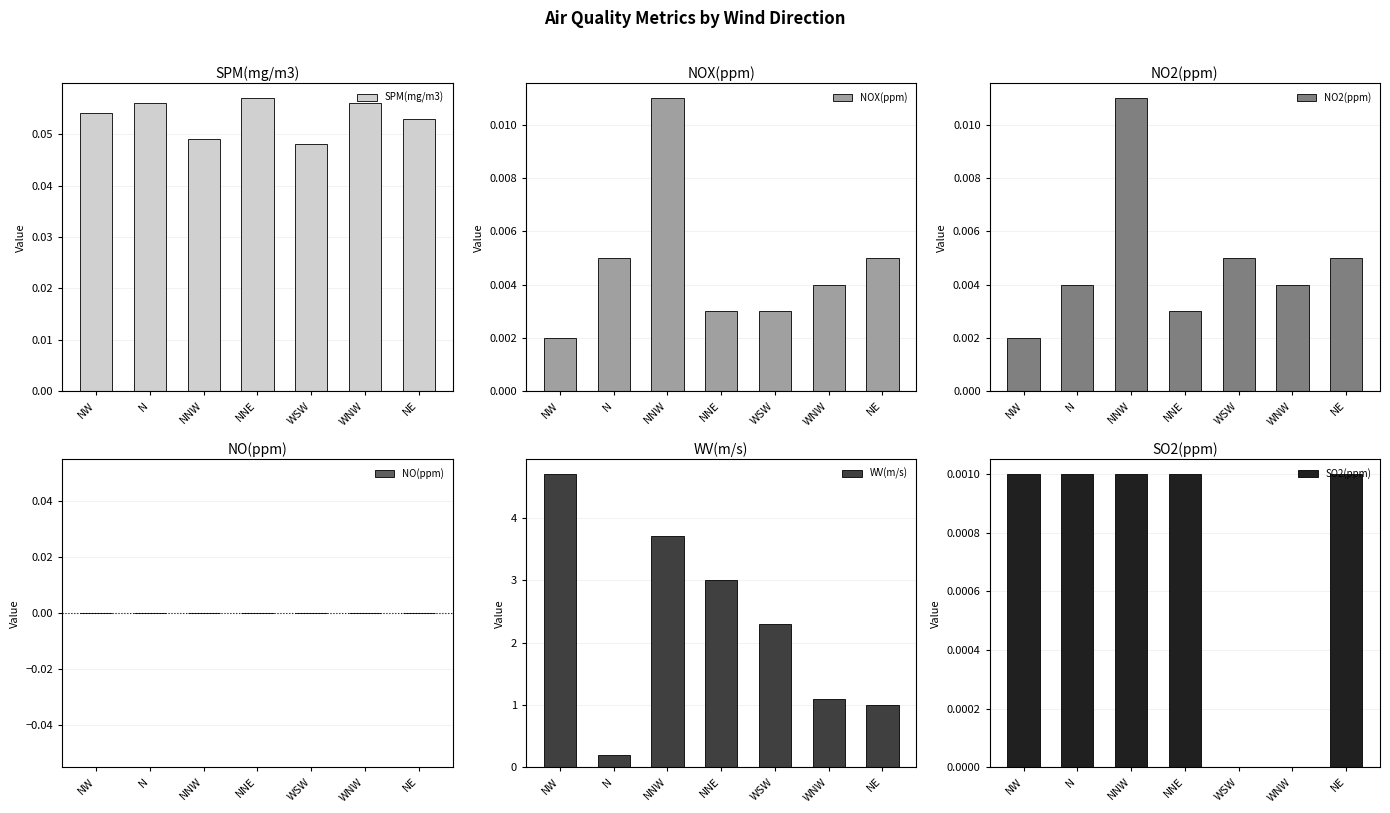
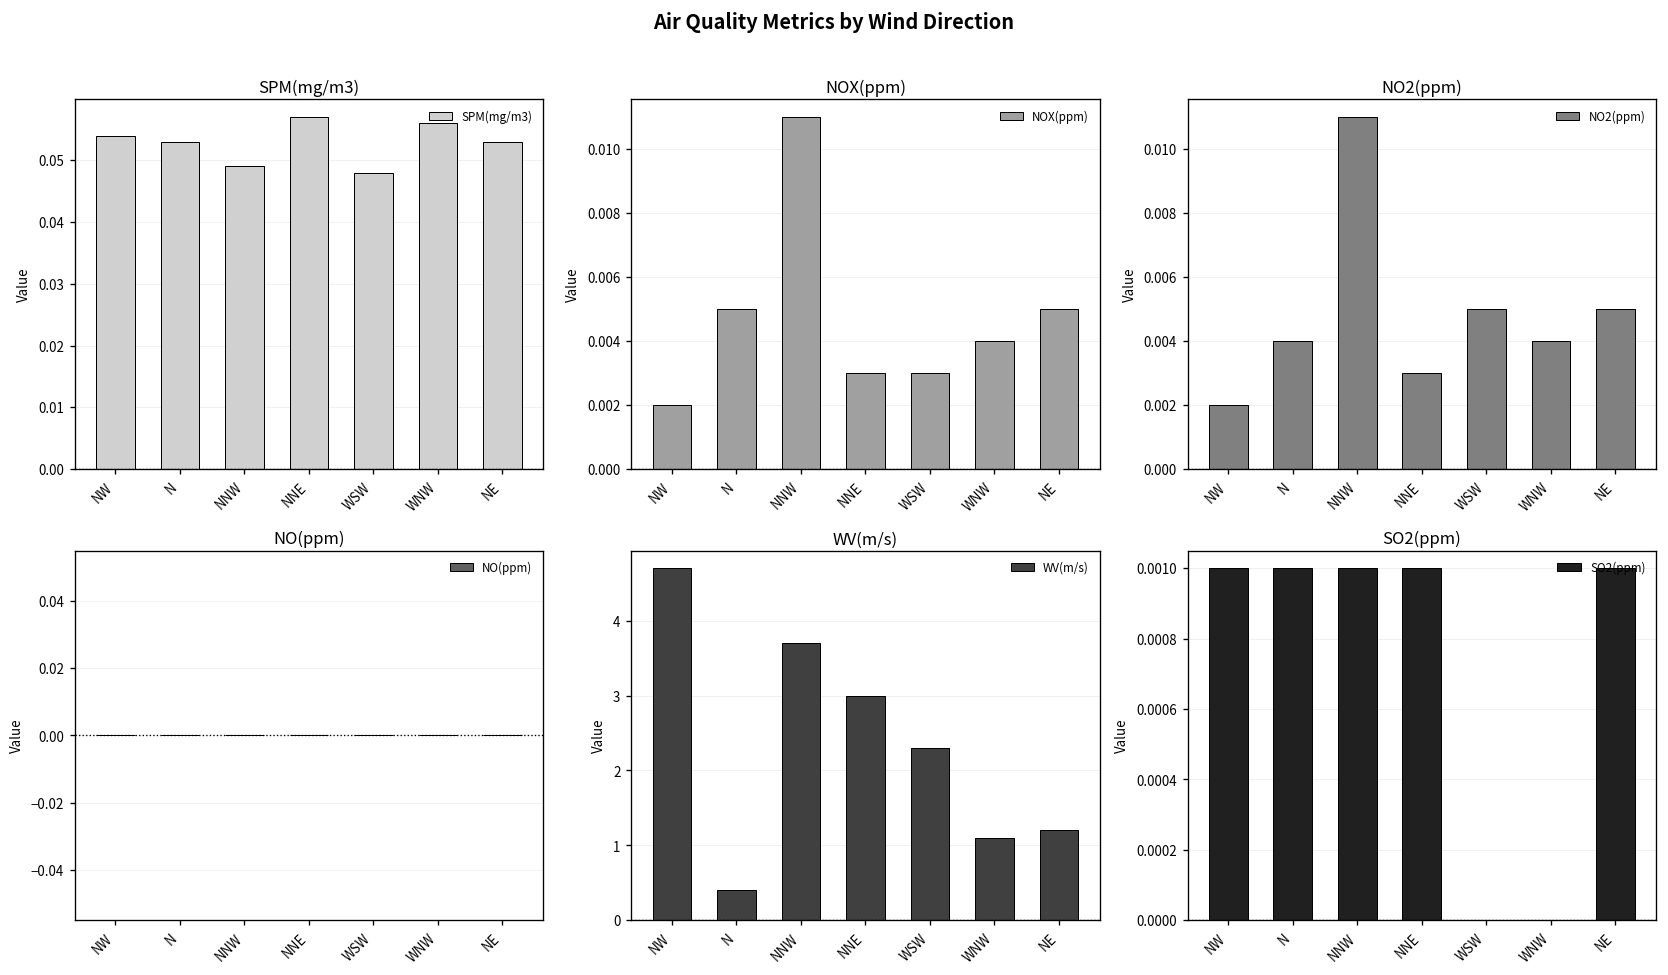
  {
    "SPM(mg/m3)": {
      "NW": 0.054,
-     "N": 0.056,
+     "N": 0.053,
      "NNW": 0.049,
      "NNE": 0.057,
      "WSW": 0.048,
      "WNW": 0.056,
      "NE": 0.053
    },
    "NOX(ppm)": {
      "NW": 0.0020,
      "N": 0.0050,
      "NNW": 0.0110,
      "NNE": 0.0030,
      "WSW": 0.0030,
      "WNW": 0.0040,
      "NE": 0.0050
    },
    "NO2(ppm)": {
      "NW": 0.0020,
      "N": 0.0040,
      "NNW": 0.0110,
      "NNE": 0.0030,
      "WSW": 0.0050,
      "WNW": 0.0040,
      "NE": 0.0050
    },
    "NO(ppm)": {
      "NW": 0.000,
      "N": 0.000,
      "NNW": 0.000,
      "NNE": 0.000,
      "WSW": 0.000,
      "WNW": 0.000,
      "NE": 0.000
    },
    "WV(m/s)": {
      "NW": 4.7,
-     "N": 0.2,
+     "N": 0.4,
      "NNW": 3.7,
      "NNE": 3.0,
      "WSW": 2.3,
      "WNW": 1.1,
-     "NE": 1.0
+     "NE": 1.2
    },
    "SO2(ppm)": {
      "NW": 0.00100,
      "N": 0.00100,
      "NNW": 0.00100,
      "NNE": 0.00100,
      "WSW": 0.00000,
      "WNW": 0.00000,
      "NE": 0.00100
    }
  }
